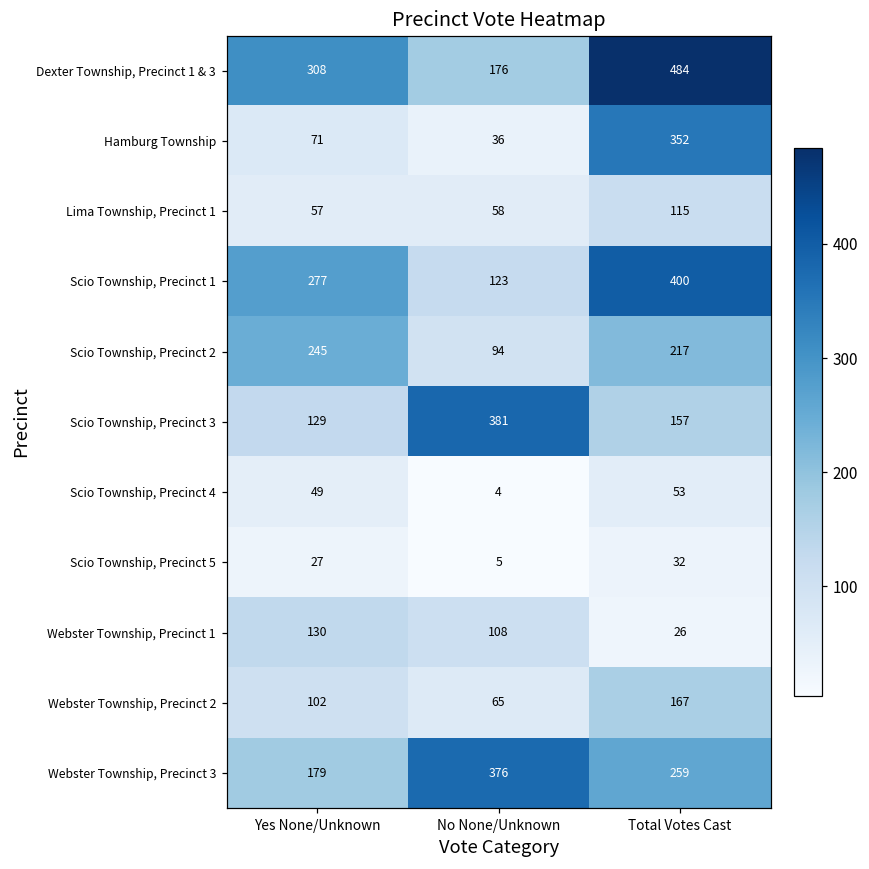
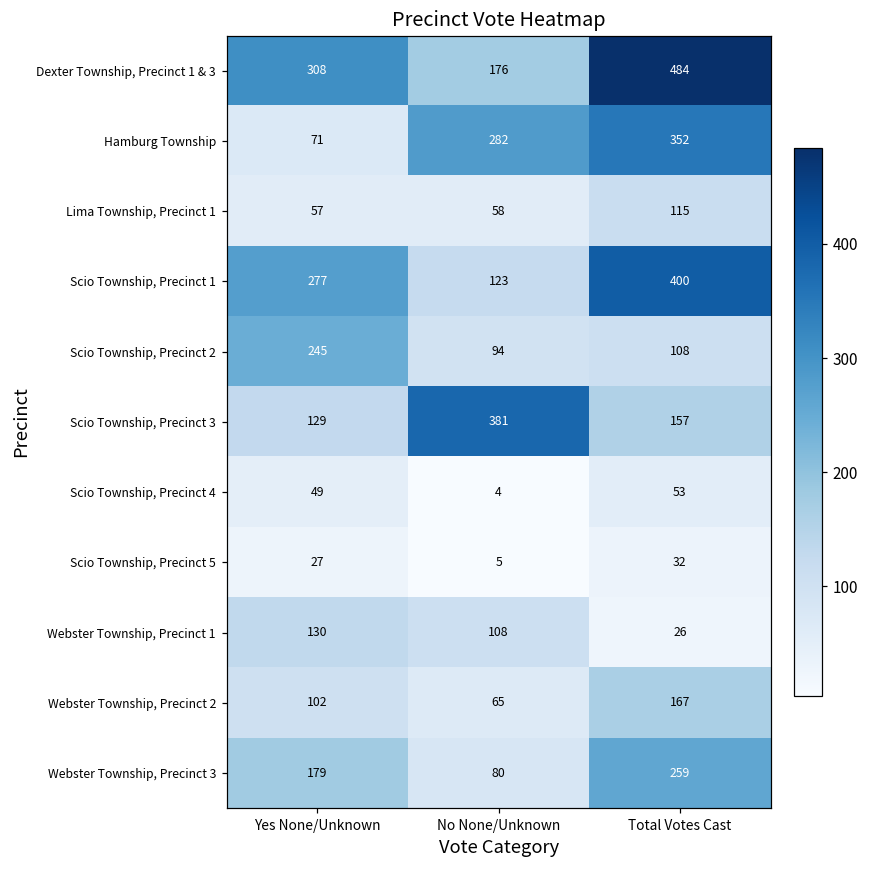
  {
    "Dexter Township, Precinct 1 & 3": {
      "Yes None/Unknown": 308,
      "No None/Unknown": 176,
      "Total Votes Cast": 484
    },
    "Hamburg Township": {
      "Yes None/Unknown": 71,
-     "No None/Unknown": 36,
+     "No None/Unknown": 282,
      "Total Votes Cast": 352
    },
    "Lima Township, Precinct 1": {
      "Yes None/Unknown": 57,
      "No None/Unknown": 58,
      "Total Votes Cast": 115
    },
    "Scio Township, Precinct 1": {
      "Yes None/Unknown": 277,
      "No None/Unknown": 123,
      "Total Votes Cast": 400
    },
    "Scio Township, Precinct 2": {
      "Yes None/Unknown": 245,
      "No None/Unknown": 94,
-     "Total Votes Cast": 217
+     "Total Votes Cast": 108
    },
    "Scio Township, Precinct 3": {
      "Yes None/Unknown": 129,
      "No None/Unknown": 381,
      "Total Votes Cast": 157
    },
    "Scio Township, Precinct 4": {
      "Yes None/Unknown": 49,
      "No None/Unknown": 4,
      "Total Votes Cast": 53
    },
    "Scio Township, Precinct 5": {
      "Yes None/Unknown": 27,
      "No None/Unknown": 5,
      "Total Votes Cast": 32
    },
    "Webster Township, Precinct 1": {
      "Yes None/Unknown": 130,
      "No None/Unknown": 108,
      "Total Votes Cast": 26
    },
    "Webster Township, Precinct 2": {
      "Yes None/Unknown": 102,
      "No None/Unknown": 65,
      "Total Votes Cast": 167
    },
    "Webster Township, Precinct 3": {
      "Yes None/Unknown": 179,
-     "No None/Unknown": 376,
+     "No None/Unknown": 80,
      "Total Votes Cast": 259
    }
  }
